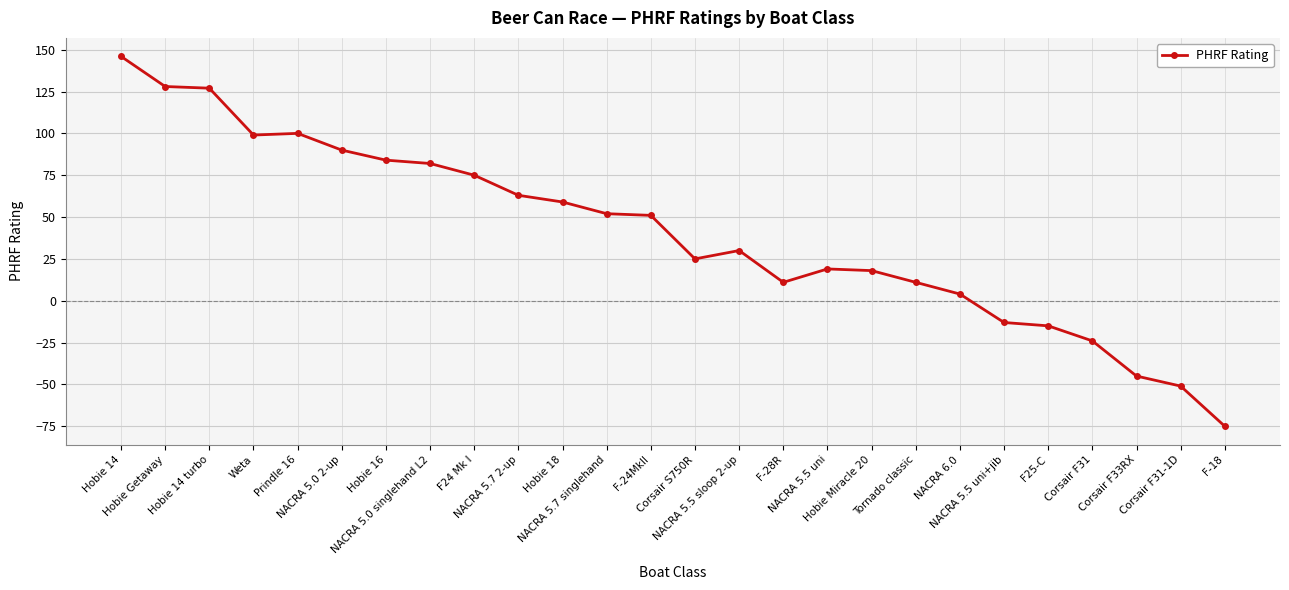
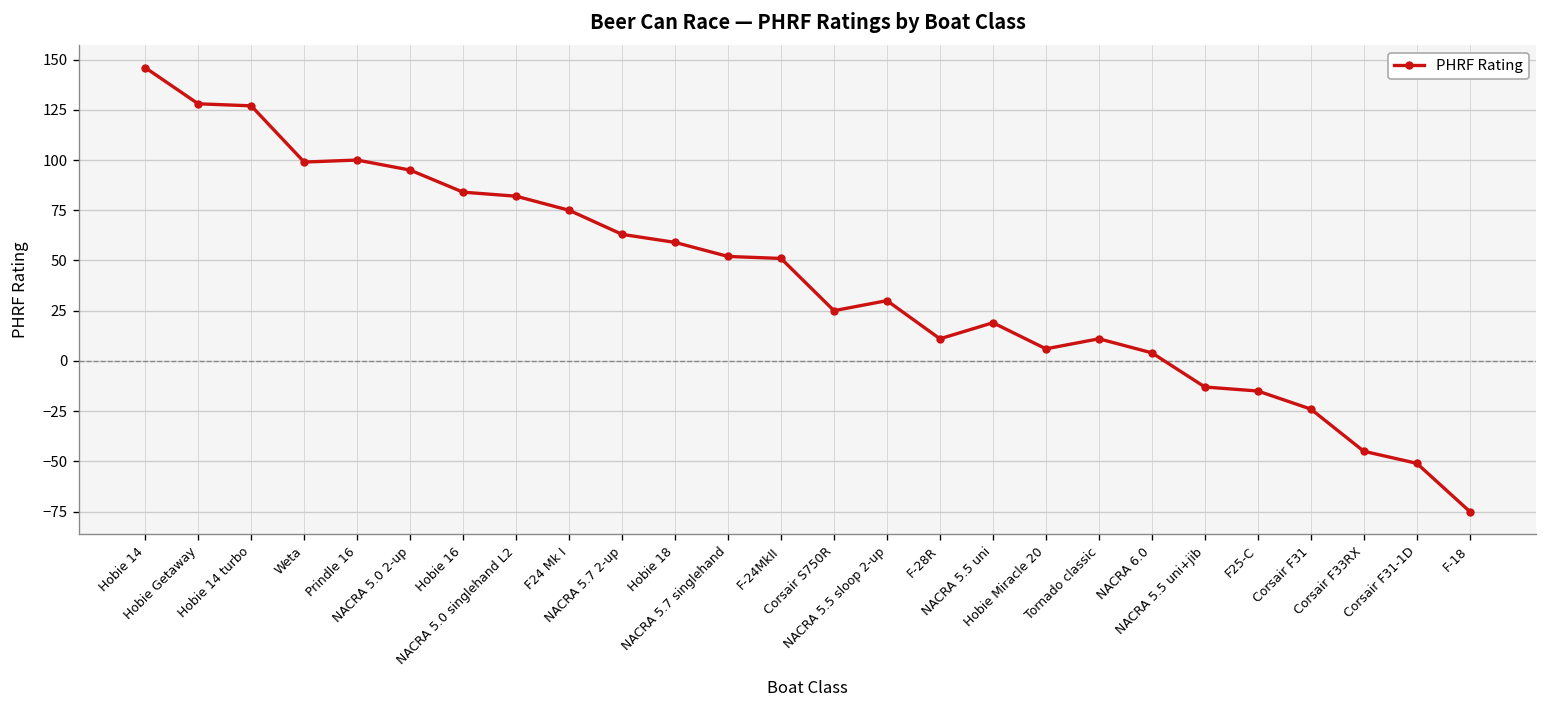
  {
    "Hobie 14": 146,
    "Hobie Getaway": 128,
    "Hobie 14 turbo": 127,
    "Weta": 99,
    "Prindle 16": 100,
-   "NACRA 5.0 2-up": 90,
+   "NACRA 5.0 2-up": 95,
    "Hobie 16": 84,
    "NACRA 5.0 singlehand L2": 82,
    "F24 Mk I": 75,
    "NACRA 5.7 2-up": 63,
    "Hobie 18": 59,
    "NACRA 5.7 singlehand": 52,
    "F-24MkII": 51,
    "Corsair S750R": 25,
    "NACRA 5.5 sloop 2-up": 30,
    "F-28R": 11,
    "NACRA 5.5 uni": 19,
-   "Hobie Miracle 20": 18,
+   "Hobie Miracle 20": 6,
    "Tornado classic": 11,
    "NACRA 6.0": 4,
    "NACRA 5.5 uni+jib": -13,
    "F25-C": -15,
    "Corsair F31": -24,
    "Corsair F33RX": -45,
    "Corsair F31-1D": -51,
    "F-18": -75
  }
